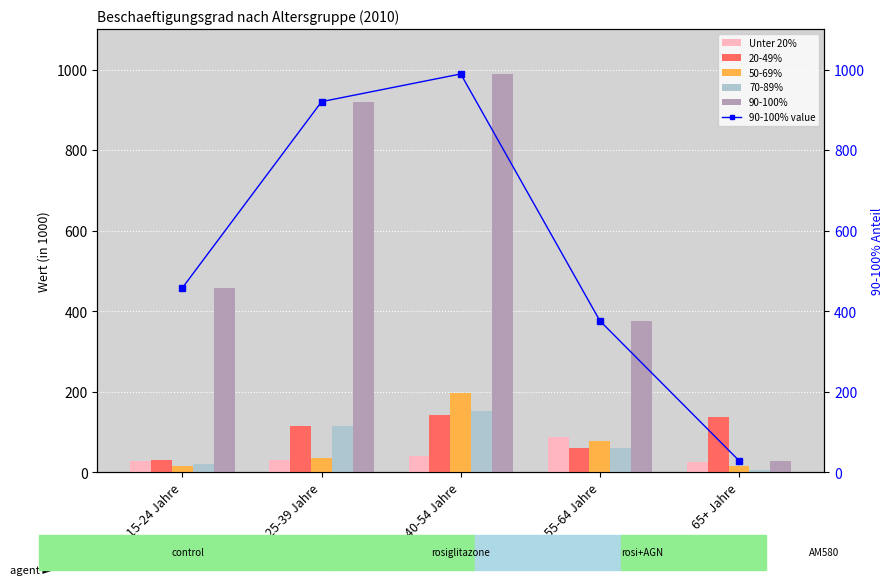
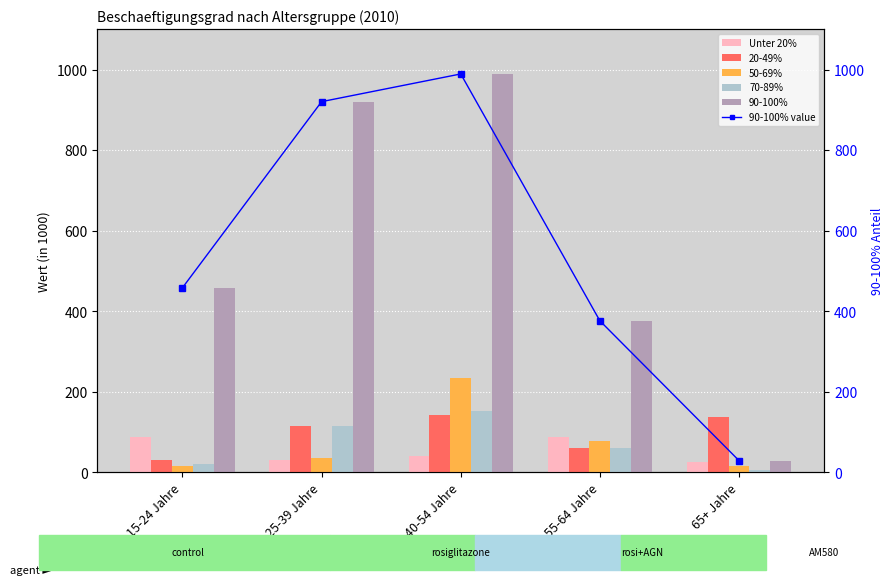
  {
    "Unter 20%": {
-     "15-24 Jahre": 30,
+     "15-24 Jahre": 90,
      "25-39 Jahre": 30,
      "40-54 Jahre": 40,
      "55-64 Jahre": 90,
      "65+ Jahre": 30
    },
    "20-49%": {
      "15-24 Jahre": 30,
      "25-39 Jahre": 120,
      "40-54 Jahre": 140,
      "55-64 Jahre": 60,
      "65+ Jahre": 140
    },
    "50-69%": {
      "15-24 Jahre": 20,
      "25-39 Jahre": 30,
-     "40-54 Jahre": 200,
+     "40-54 Jahre": 230,
      "55-64 Jahre": 80,
      "65+ Jahre": 20
    },
    "90-100% value": {
      "15-24 Jahre": 460,
      "25-39 Jahre": 920,
      "40-54 Jahre": 990,
      "55-64 Jahre": 380,
      "65+ Jahre": 30
    }
  }
